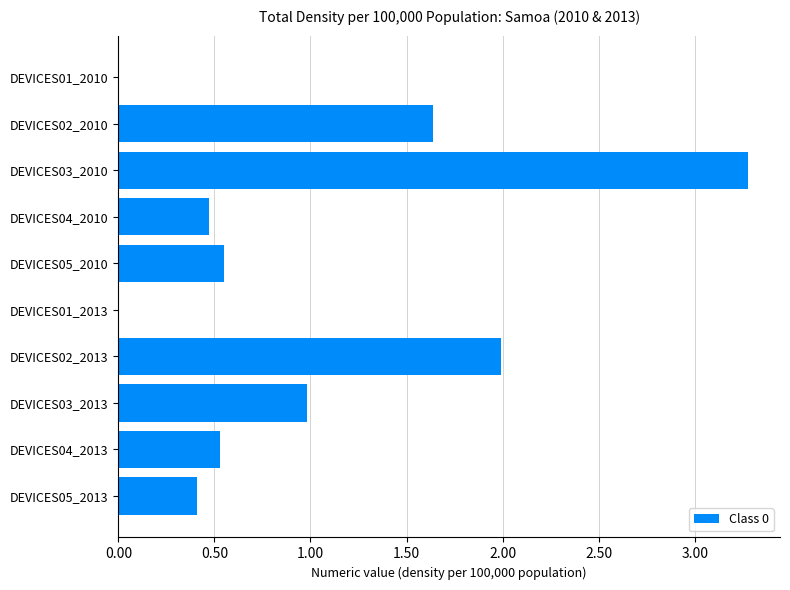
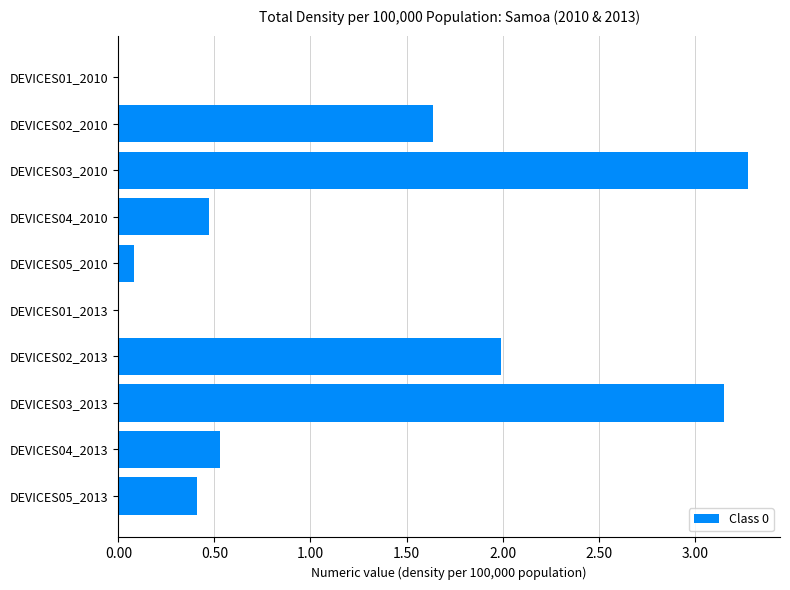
  {
    "DEVICES01_2010": 0.00,
    "DEVICES02_2010": 1.64,
    "DEVICES03_2010": 3.28,
    "DEVICES04_2010": 0.47,
-   "DEVICES05_2010": 0.55,
+   "DEVICES05_2010": 0.08,
    "DEVICES01_2013": 0.00,
    "DEVICES02_2013": 1.99,
-   "DEVICES03_2013": 0.98,
+   "DEVICES03_2013": 3.15,
    "DEVICES04_2013": 0.53,
    "DEVICES05_2013": 0.41
  }
